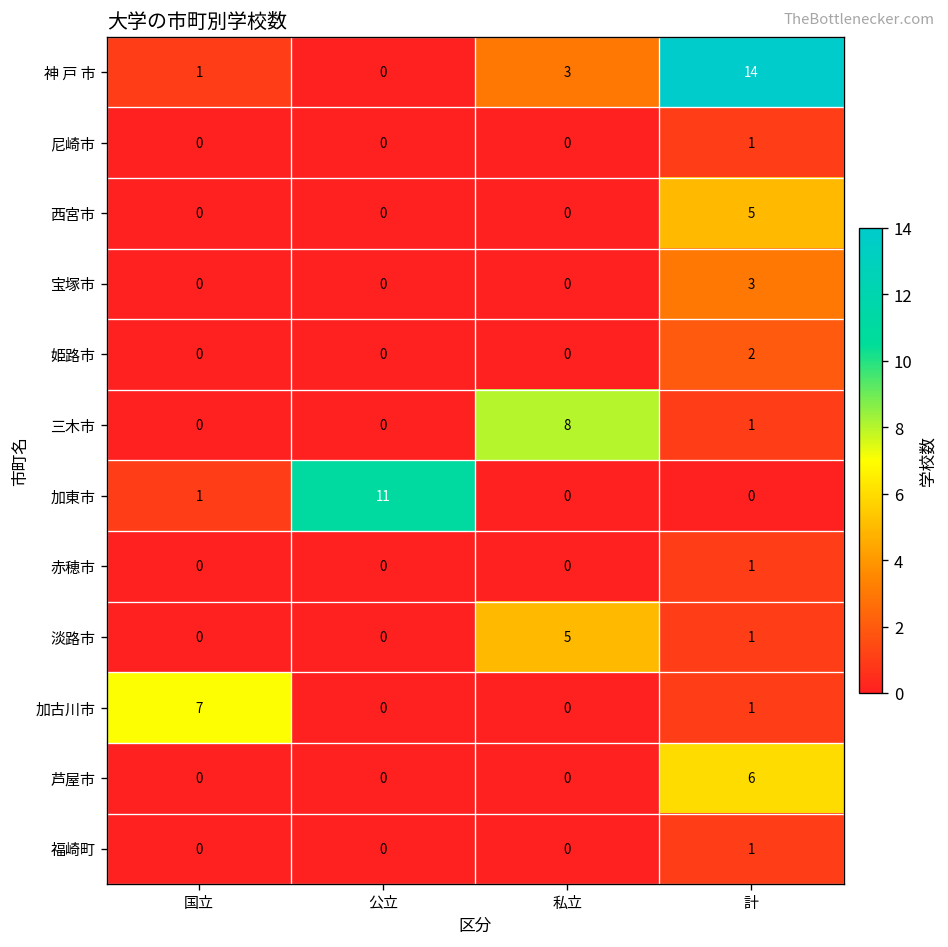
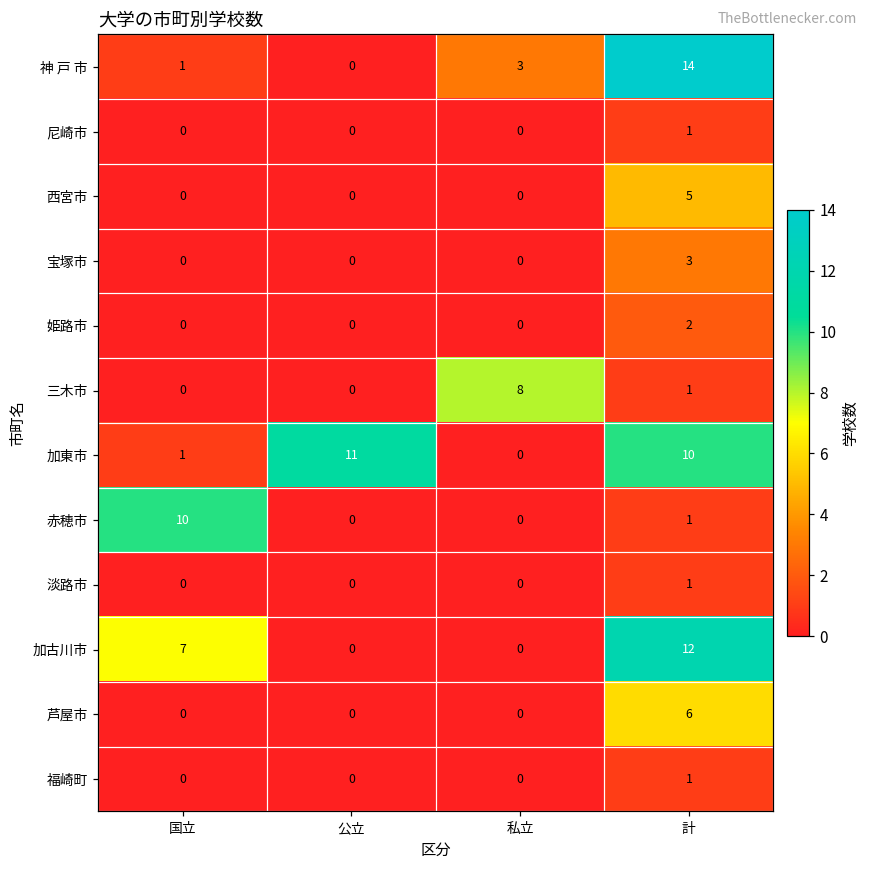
  {
    "神 戸 市": {
      "国立": 1,
      "公立": 0,
      "私立": 3,
      "計": 14
    },
    "尼崎市": {
      "国立": 0,
      "公立": 0,
      "私立": 0,
      "計": 1
    },
    "西宮市": {
      "国立": 0,
      "公立": 0,
      "私立": 0,
      "計": 5
    },
    "宝塚市": {
      "国立": 0,
      "公立": 0,
      "私立": 0,
      "計": 3
    },
    "姫路市": {
      "国立": 0,
      "公立": 0,
      "私立": 0,
      "計": 2
    },
    "三木市": {
      "国立": 0,
      "公立": 0,
      "私立": 8,
      "計": 1
    },
    "加東市": {
      "国立": 1,
      "公立": 11,
      "私立": 0,
-     "計": 0
+     "計": 10
    },
    "赤穂市": {
-     "国立": 0,
+     "国立": 10,
      "公立": 0,
      "私立": 0,
      "計": 1
    },
    "淡路市": {
      "国立": 0,
      "公立": 0,
-     "私立": 5,
+     "私立": 0,
      "計": 1
    },
    "加古川市": {
      "国立": 7,
      "公立": 0,
      "私立": 0,
-     "計": 1
+     "計": 12
    },
    "芦屋市": {
      "国立": 0,
      "公立": 0,
      "私立": 0,
      "計": 6
    },
    "福崎町": {
      "国立": 0,
      "公立": 0,
      "私立": 0,
      "計": 1
    }
  }
